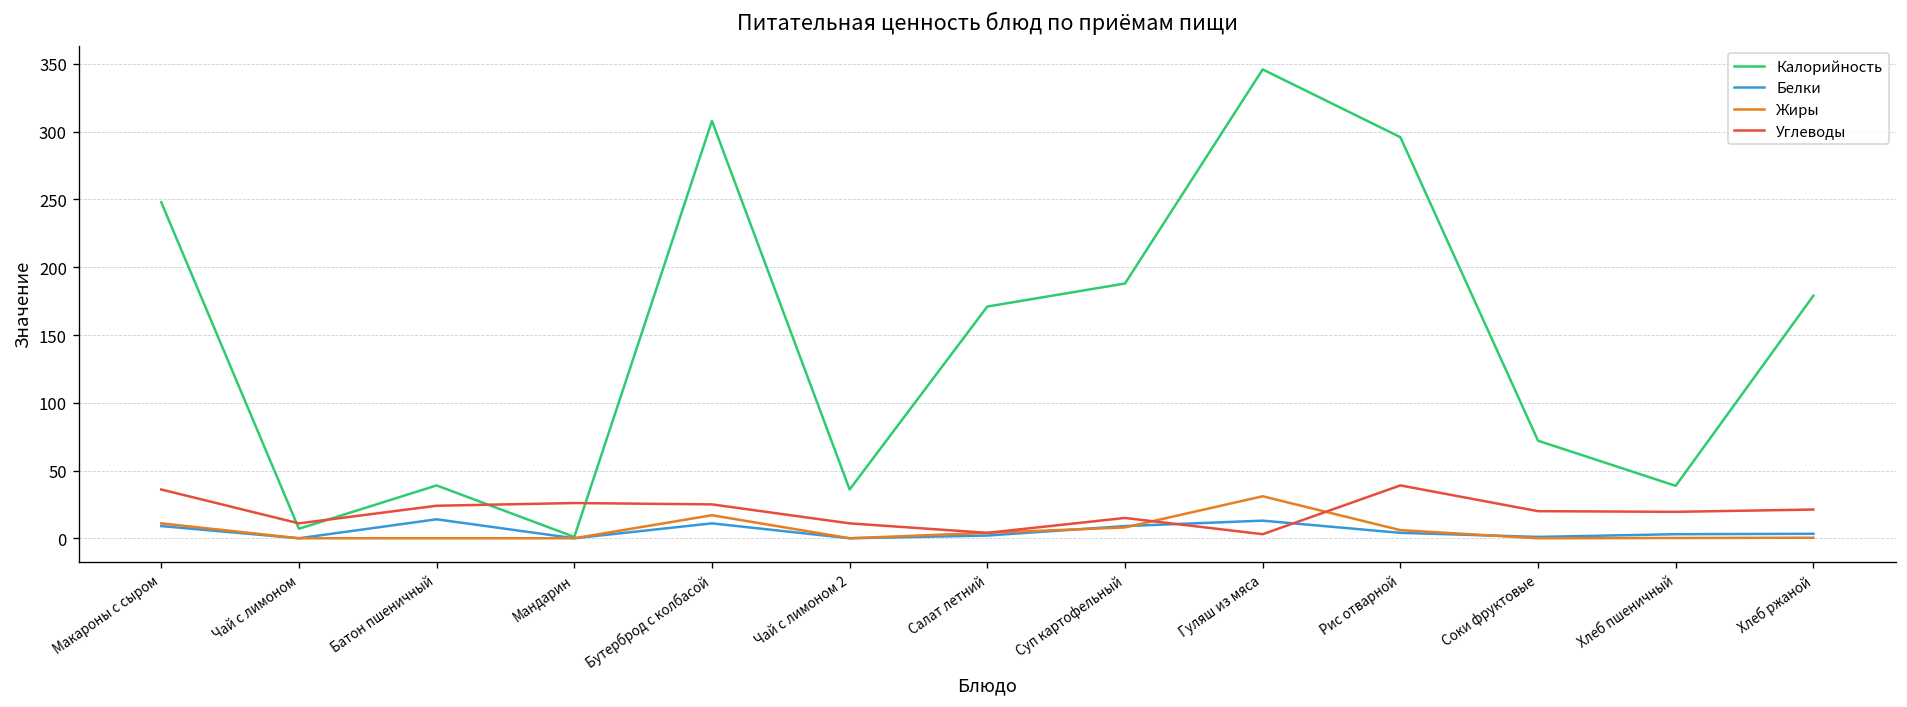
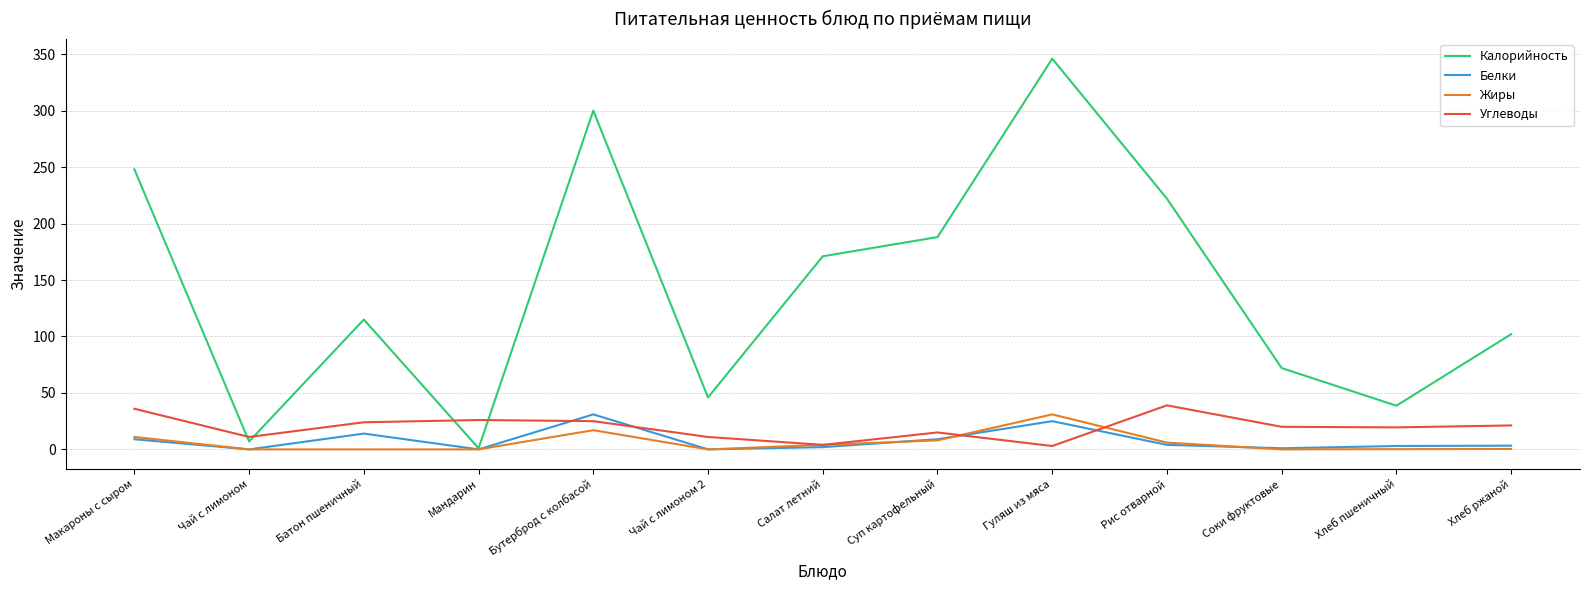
  {
    "Калорийность": {
      "Макароны с сыром": 248,
      "Чай с лимоном": 7,
-     "Батон пшеничный": 39,
-     "Бутерброд с колбасой": 308,
-     "Чай с лимоном 2": 36,
+     "Батон пшеничный": 115,
+     "Бутерброд с колбасой": 300,
+     "Чай с лимоном 2": 46,
      "Салат летний": 171,
      "Суп картофельный": 188,
      "Гуляш из мяса": 346,
-     "Рис отварной": 296,
+     "Рис отварной": 222,
      "Соки фруктовые": 72,
      "Хлеб пшеничный": 39,
-     "Хлеб ржаной": 179
+     "Хлеб ржаной": 102
    },
    "Белки": {
      "Батон пшеничный": 14,
-     "Бутерброд с колбасой": 11,
-     "Гуляш из мяса": 13,
+     "Бутерброд с колбасой": 31,
+     "Гуляш из мяса": 25,
      "Хлеб пшеничный": 3,
      "Хлеб ржаной": 3
    }
  }
